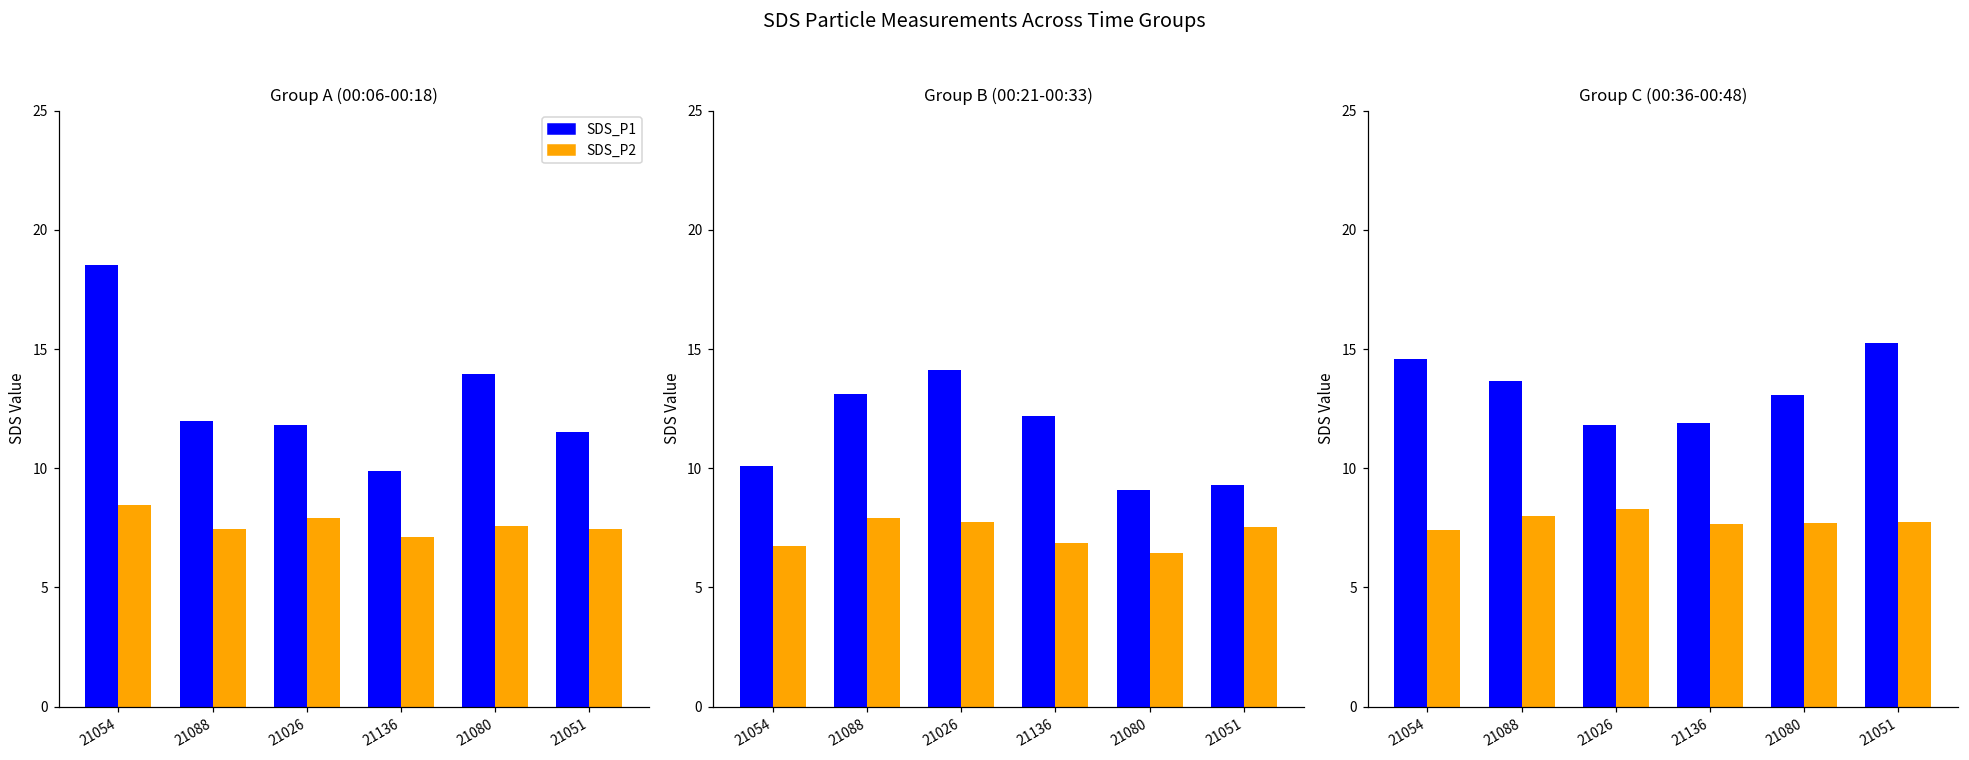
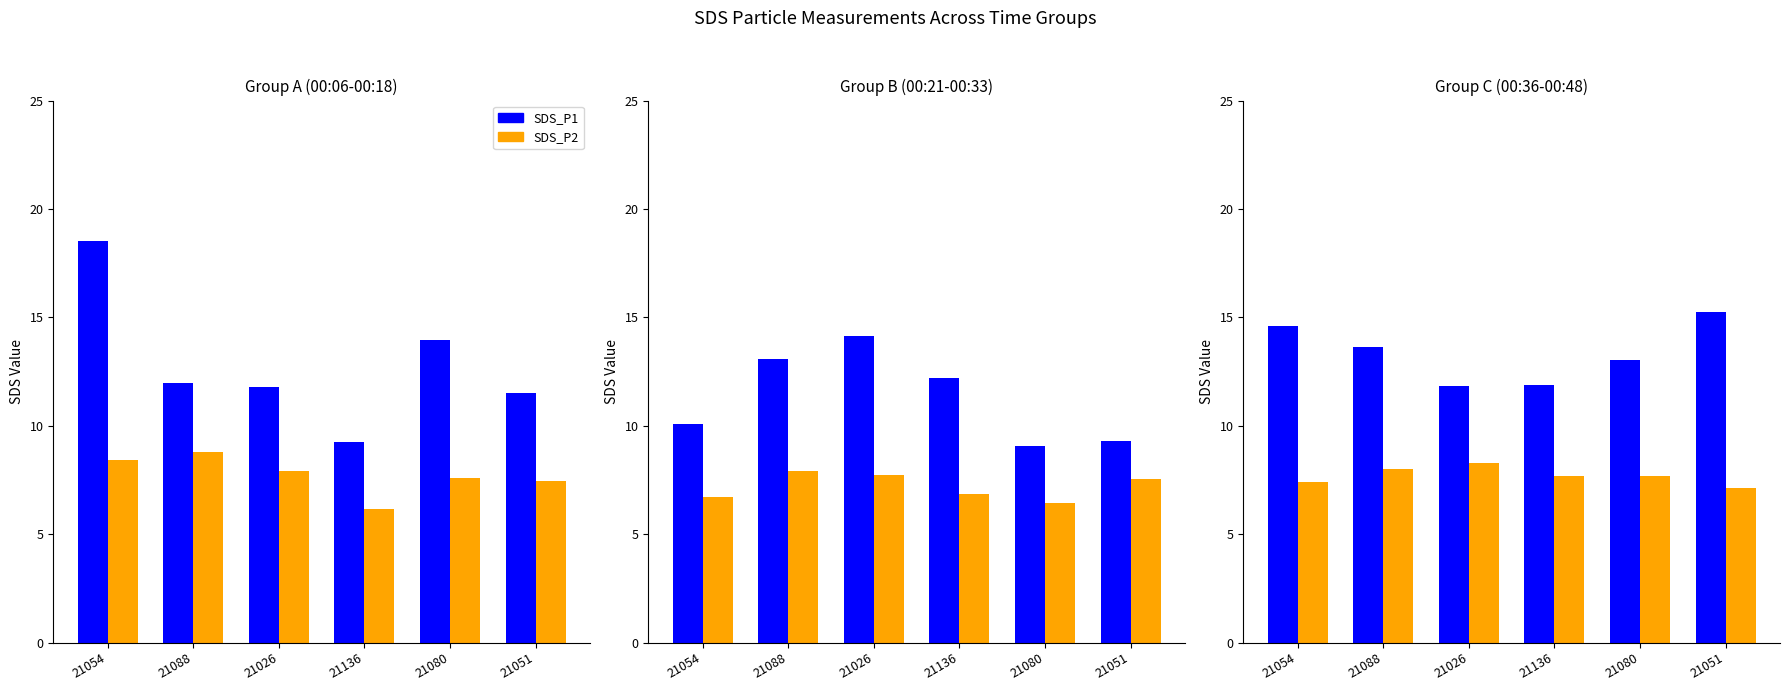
  {
    "Group A (00:06-00:18)": {
      "SDS_P1": {
        "21054": 18.5,
        "21088": 12.0,
        "21026": 11.8,
-       "21136": 9.9,
+       "21136": 9.3,
        "21080": 14.0,
        "21051": 11.5
      },
      "SDS_P2": {
        "21054": 8.4,
-       "21088": 7.5,
+       "21088": 8.8,
        "21026": 7.9,
-       "21136": 7.1,
+       "21136": 6.2,
        "21080": 7.6,
        "21051": 7.5
      }
    },
    "Group B (00:21-00:33)": {
      "SDS_P1": {
        "21054": 10.1,
        "21088": 13.1,
        "21026": 14.1,
        "21136": 12.2,
        "21080": 9.1,
        "21051": 9.3
      },
      "SDS_P2": {
        "21054": 6.7,
        "21088": 7.9,
        "21026": 7.8,
        "21136": 6.9,
        "21080": 6.5,
        "21051": 7.6
      }
    },
    "Group C (00:36-00:48)": {
      "SDS_P1": {
        "21054": 14.6,
        "21088": 13.7,
        "21026": 11.8,
        "21136": 11.9,
        "21080": 13.1,
        "21051": 15.3
      },
      "SDS_P2": {
        "21054": 7.4,
        "21088": 8.0,
        "21026": 8.3,
        "21136": 7.7,
        "21080": 7.7,
-       "21051": 7.8
+       "21051": 7.1
      }
    }
  }
